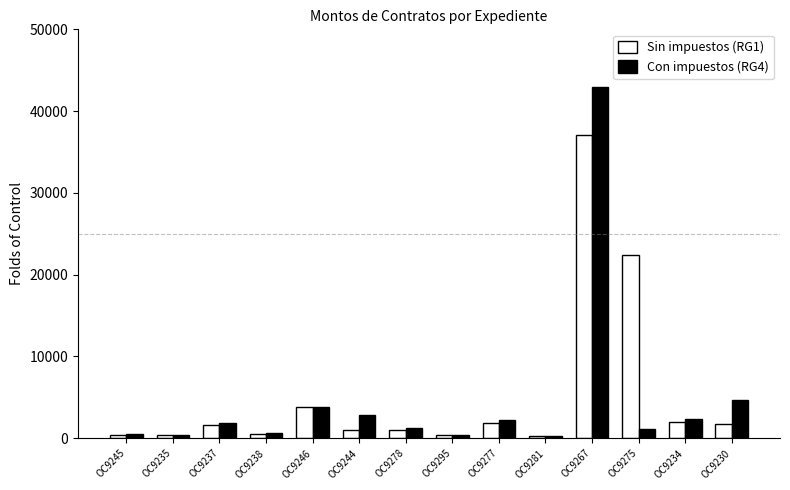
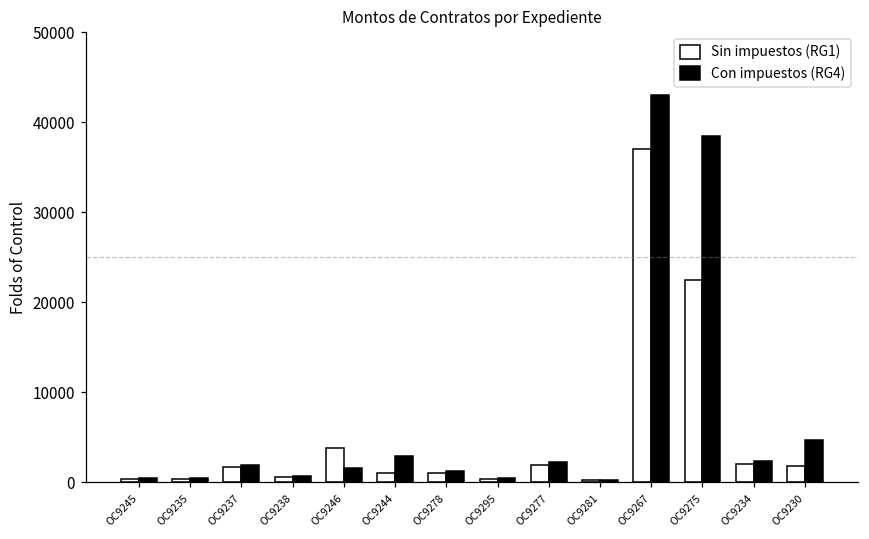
  {
    "Sin impuestos (RG1)": {
      "OC9245": 0,
      "OC9235": 0,
      "OC9237": 2000,
      "OC9238": 1000,
      "OC9246": 4000,
      "OC9244": 1000,
      "OC9278": 1000,
      "OC9295": 0,
      "OC9277": 2000,
      "OC9267": 37000,
      "OC9275": 22000,
      "OC9234": 2000,
      "OC9230": 2000
    },
    "Con impuestos (RG4)": {
      "OC9245": 0,
      "OC9235": 0,
      "OC9237": 2000,
      "OC9238": 1000,
-     "OC9246": 4000,
+     "OC9246": 2000,
      "OC9244": 3000,
      "OC9278": 1000,
      "OC9295": 0,
      "OC9277": 2000,
      "OC9267": 43000,
-     "OC9275": 1000,
+     "OC9275": 38000,
      "OC9234": 2000,
      "OC9230": 5000
    }
  }
